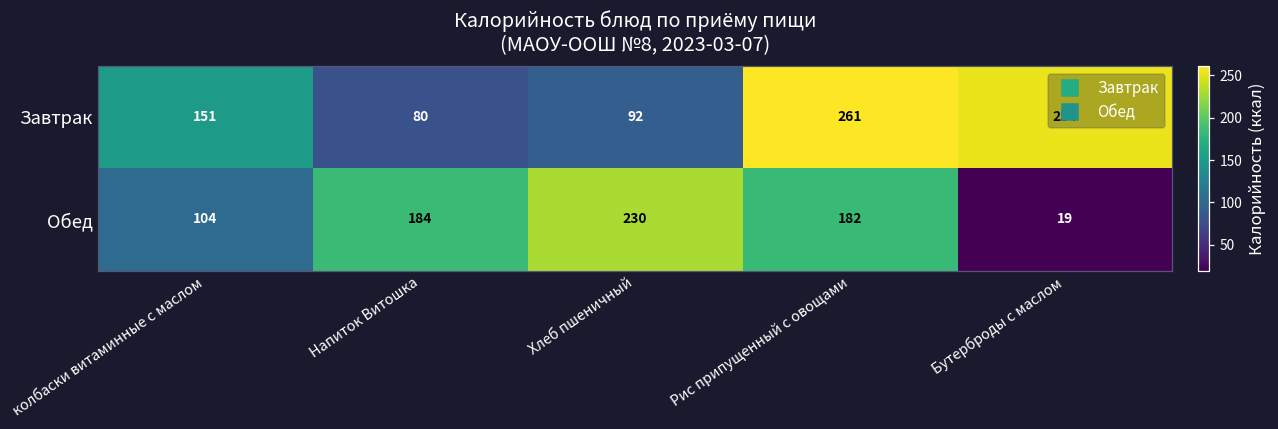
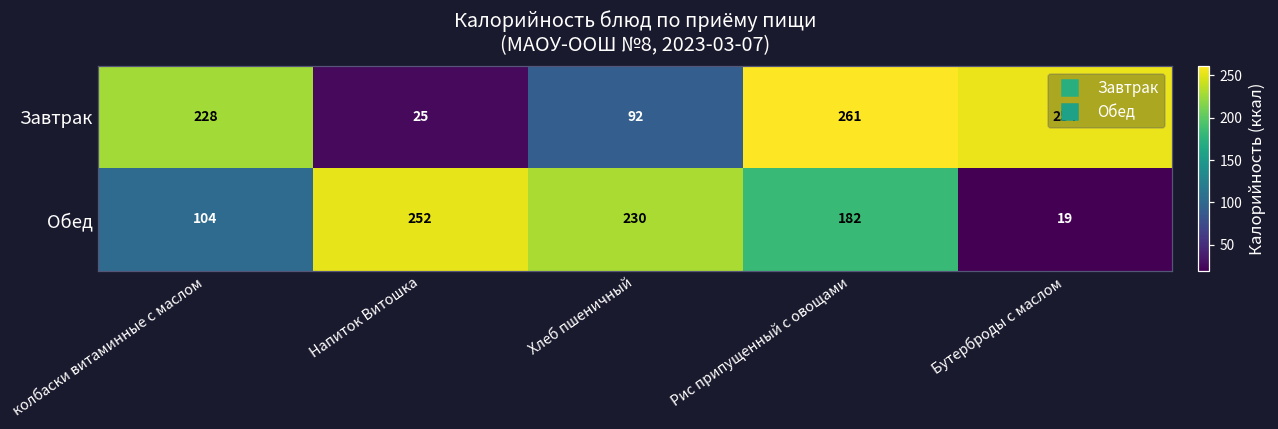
  {
    "Завтрак": {
-     "колбаски витаминные с маслом": 151,
-     "Напиток Витошка": 80,
+     "колбаски витаминные с маслом": 228,
+     "Напиток Витошка": 25,
      "Хлеб пшеничный": 92,
      "Рис припущенный с овощами": 261
    },
    "Обед": {
      "колбаски витаминные с маслом": 104,
-     "Напиток Витошка": 184,
+     "Напиток Витошка": 252,
      "Хлеб пшеничный": 230,
      "Рис припущенный с овощами": 182,
      "Бутерброды с маслом": 19
    }
  }
